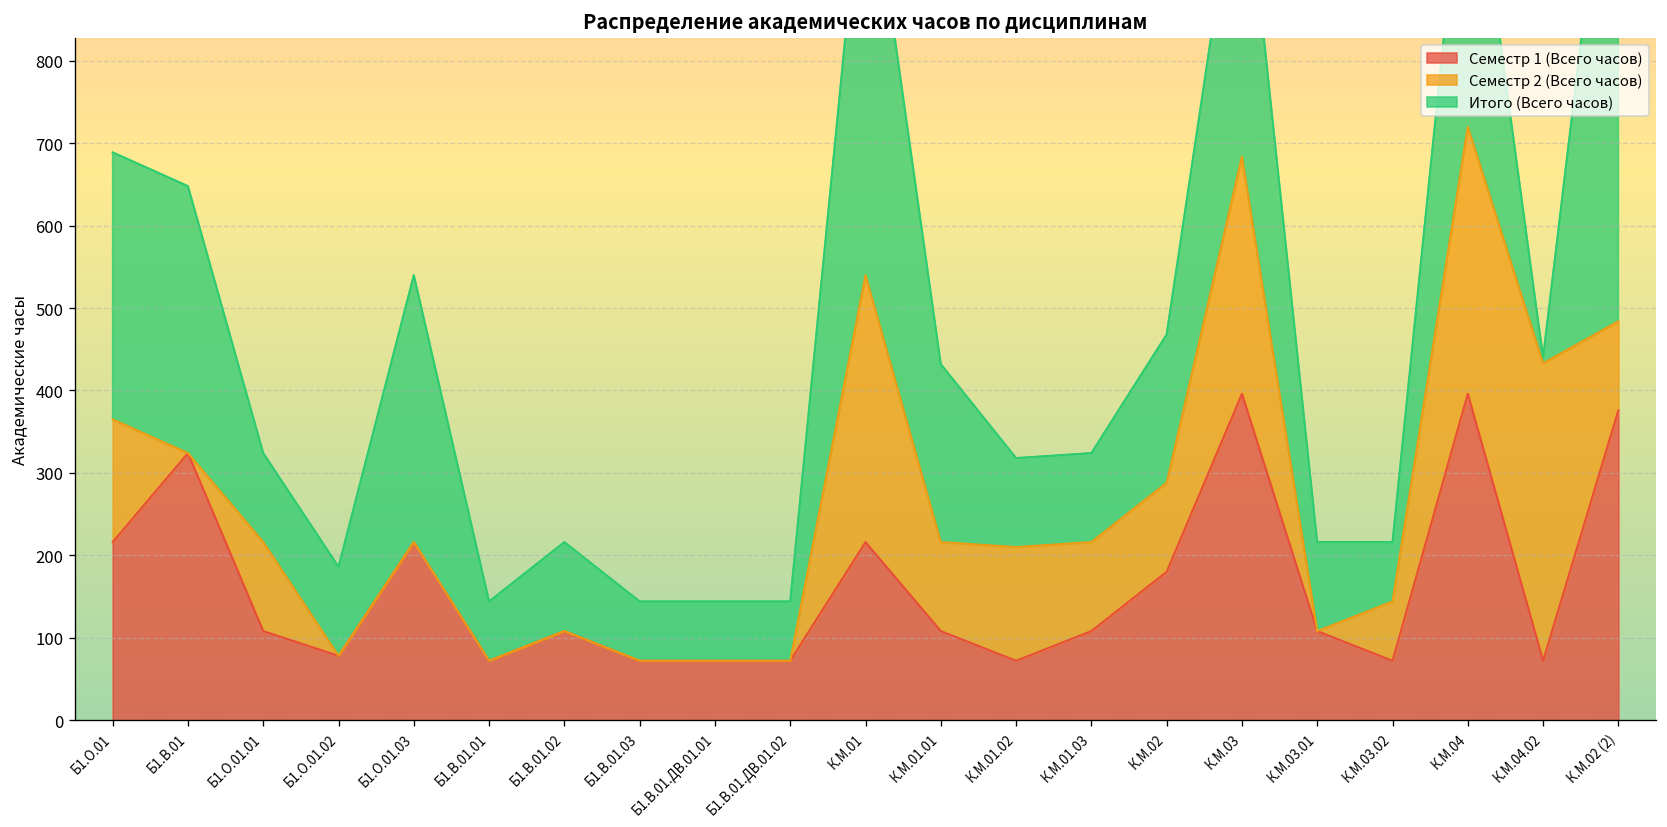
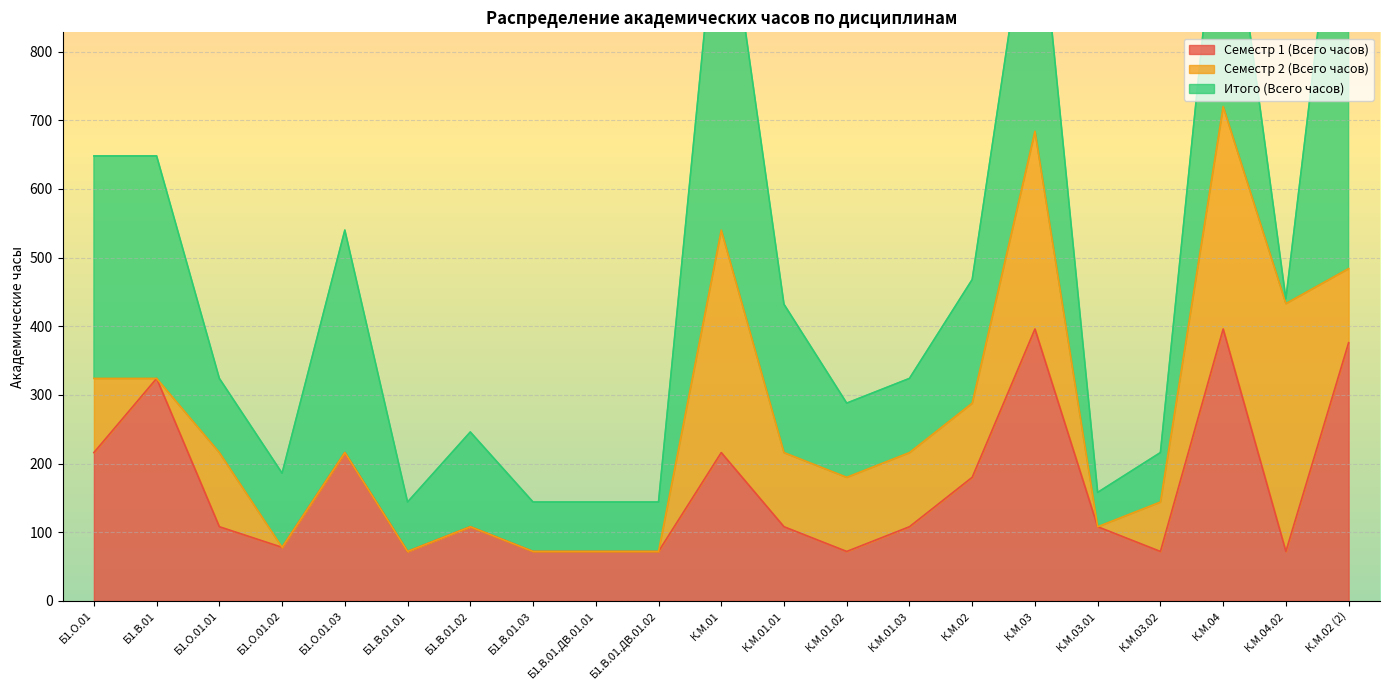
  {
    "Семестр 1 (Всего часов)": {
      "Б1.О.01": 220,
      "Б1.О.01.01": 110,
      "К.М.01": 220,
      "К.М.01.01": 110,
      "К.М.01.02": 70,
      "К.М.01.03": 110,
      "К.М.02": 180,
      "К.М.03": 400,
      "К.М.03.02": 70,
      "К.М.04": 400,
      "К.М.04.02": 70,
      "К.М.02 (2)": 380
    },
    "Семестр 2 (Всего часов)": {
-     "Б1.О.01": 150,
+     "Б1.О.01": 110,
      "Б1.О.01.01": 110,
      "К.М.01": 320,
      "К.М.01.01": 110,
-     "К.М.01.02": 140,
+     "К.М.01.02": 110,
      "К.М.01.03": 110,
      "К.М.02": 110,
      "К.М.03": 290,
      "К.М.03.02": 70,
      "К.М.04": 320,
      "К.М.04.02": 360,
      "К.М.02 (2)": 110
    },
    "Итого (Всего часов)": {
      "Б1.О.01": 320,
      "Б1.В.01": 320,
      "Б1.О.01.01": 110,
      "Б1.О.01.02": 110,
      "Б1.О.01.03": 320,
      "Б1.В.01.01": 70,
-     "Б1.В.01.02": 110,
+     "Б1.В.01.02": 140,
      "Б1.В.01.03": 70,
      "Б1.В.01.ДВ.01.01": 70,
      "Б1.В.01.ДВ.01.02": 70,
      "К.М.01.01": 220,
      "К.М.01.02": 110,
      "К.М.01.03": 110,
      "К.М.02": 180,
-     "К.М.03.01": 110,
+     "К.М.03.01": 50,
      "К.М.03.02": 70,
      "К.М.04.02": 10
    }
  }
